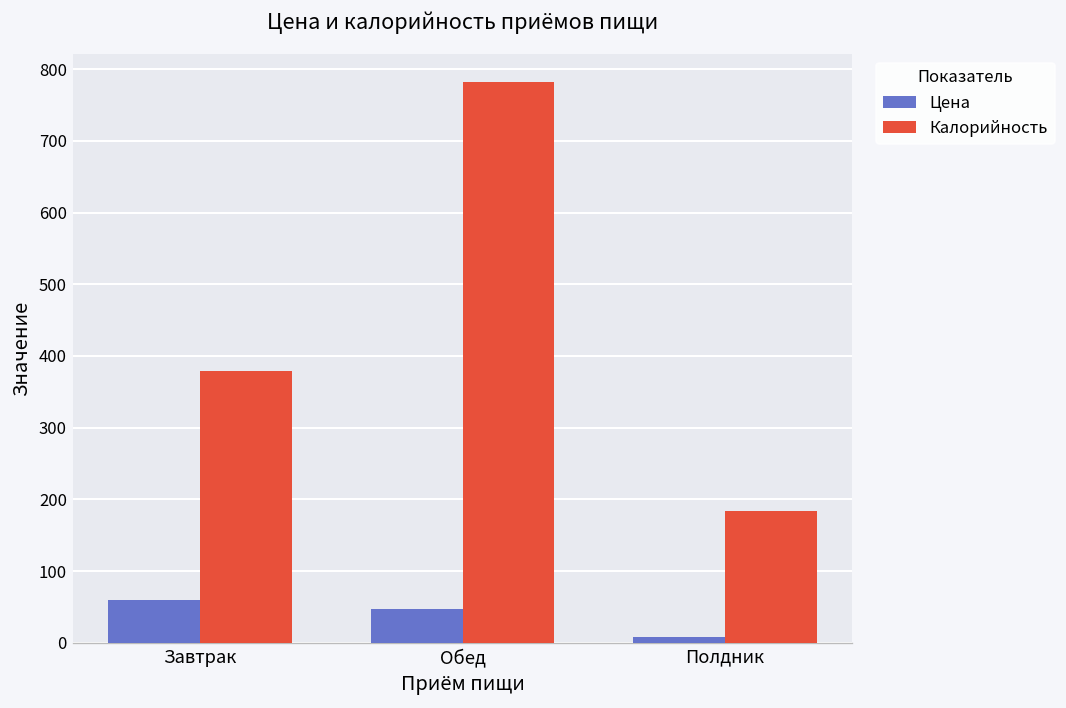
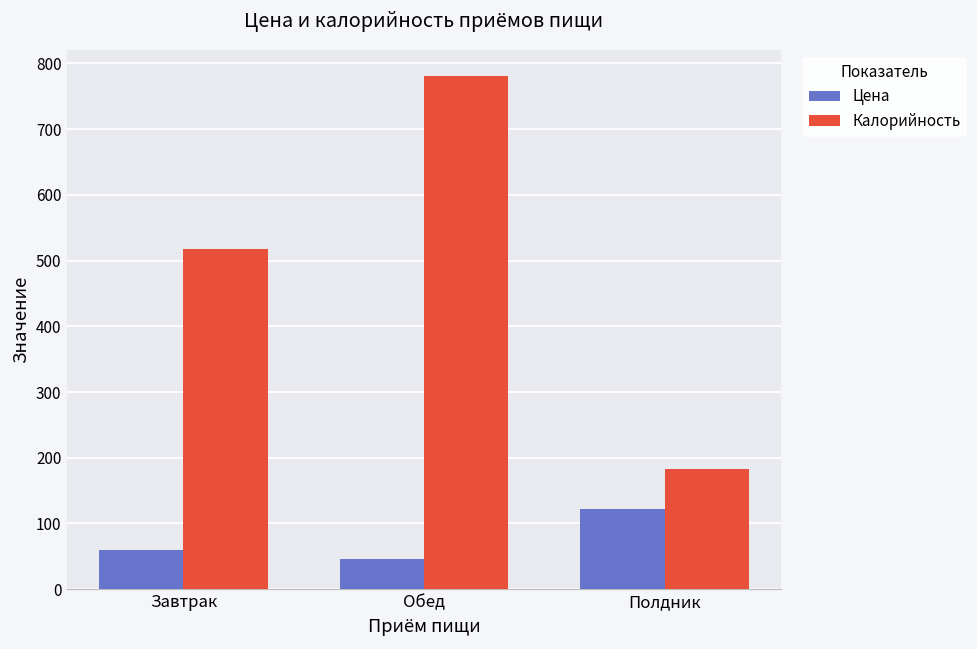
  {
    "Цена": {
      "Завтрак": 60,
      "Обед": 50,
-     "Полдник": 10
+     "Полдник": 120
    },
    "Калорийность": {
-     "Завтрак": 380,
+     "Завтрак": 520,
      "Обед": 780,
      "Полдник": 180
    }
  }
